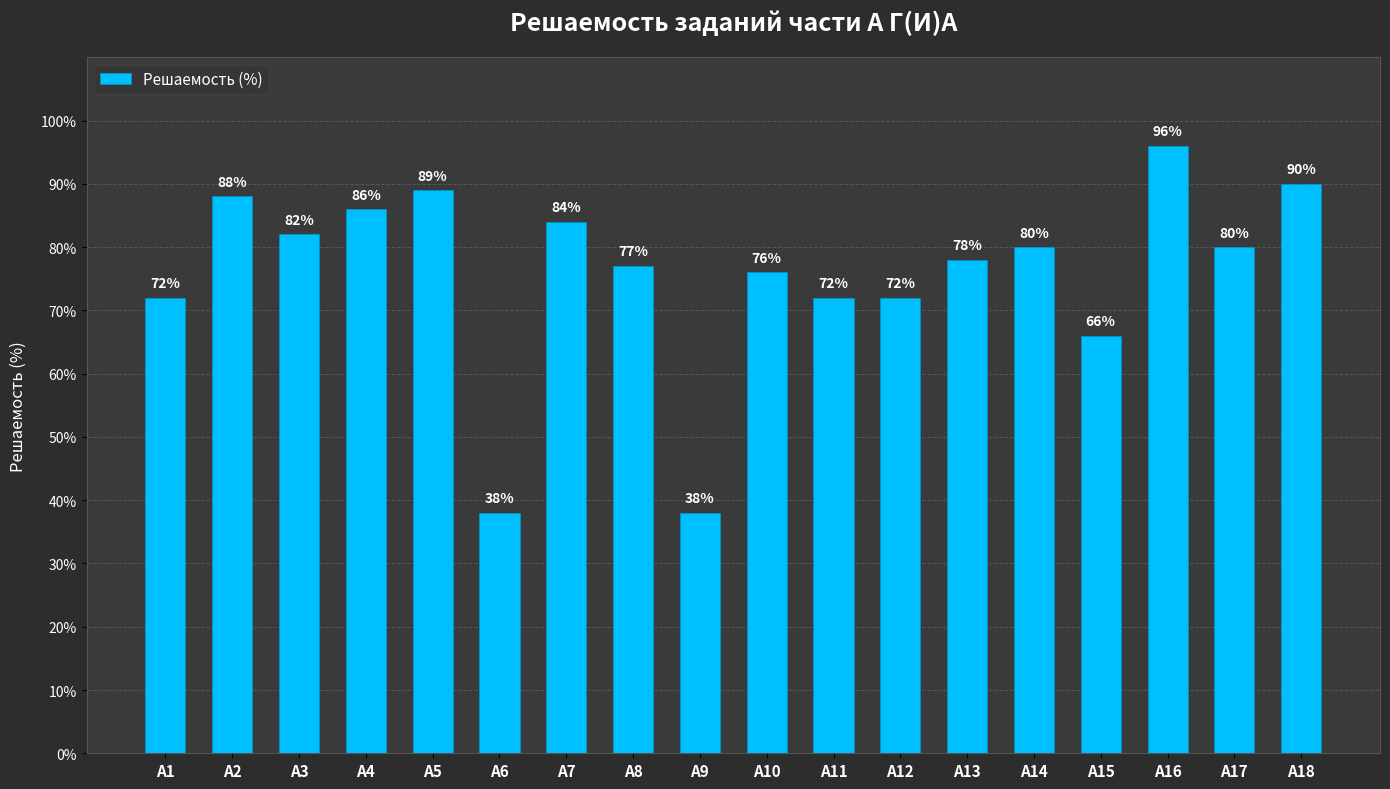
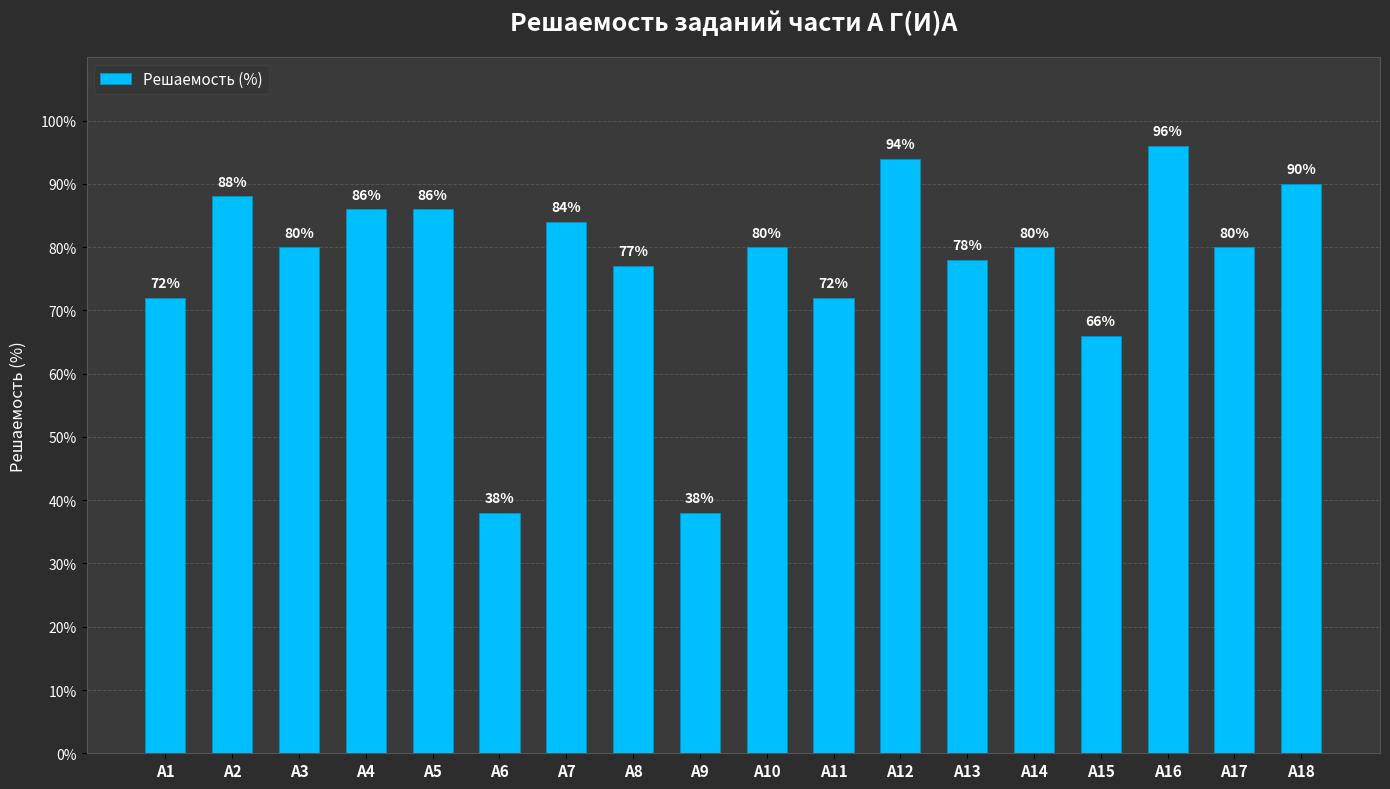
  {
    "А1": "72%",
    "А2": "88%",
-   "А3": "82%",
+   "А3": "80%",
    "А4": "86%",
-   "А5": "89%",
+   "А5": "86%",
    "А6": "38%",
    "А7": "84%",
    "А8": "77%",
    "А9": "38%",
-   "А10": "76%",
+   "А10": "80%",
    "А11": "72%",
-   "А12": "72%",
+   "А12": "94%",
    "А13": "78%",
    "А14": "80%",
    "А15": "66%",
    "А16": "96%",
    "А17": "80%",
    "А18": "90%"
  }
